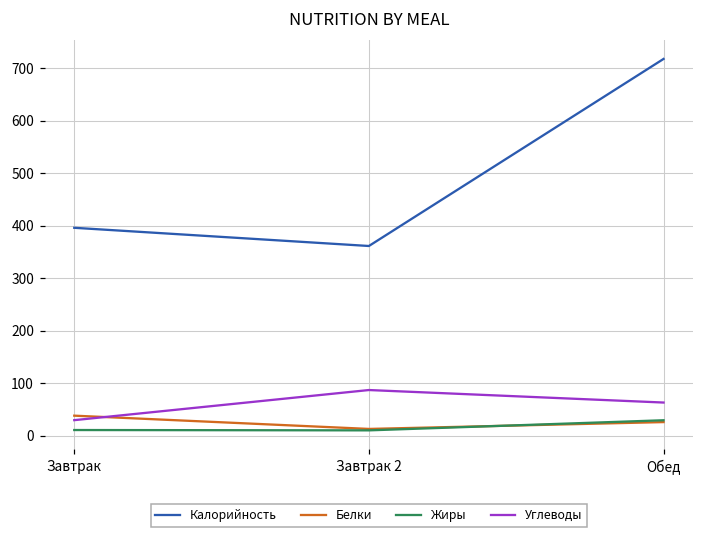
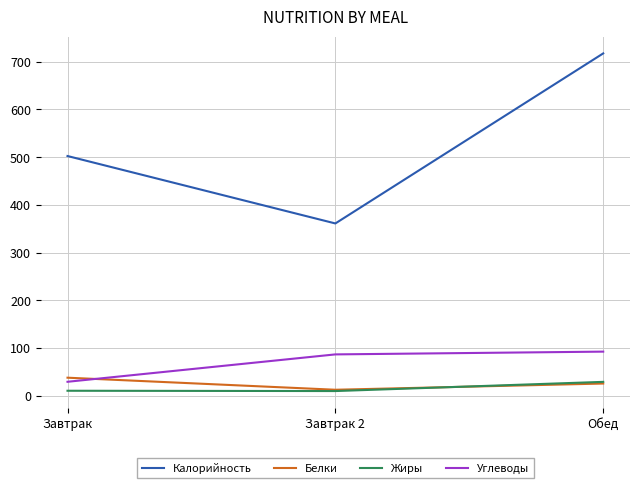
  {
    "Калорийность": {
-     "Завтрак": 400,
+     "Завтрак": 500,
      "Завтрак 2": 360,
      "Обед": 720
    },
    "Белки": {
      "Завтрак": 40
    },
    "Жиры": {
      "Завтрак": 10
    },
    "Углеводы": {
      "Завтрак": 30,
      "Завтрак 2": 90,
-     "Обед": 60
+     "Обед": 90
    }
  }
